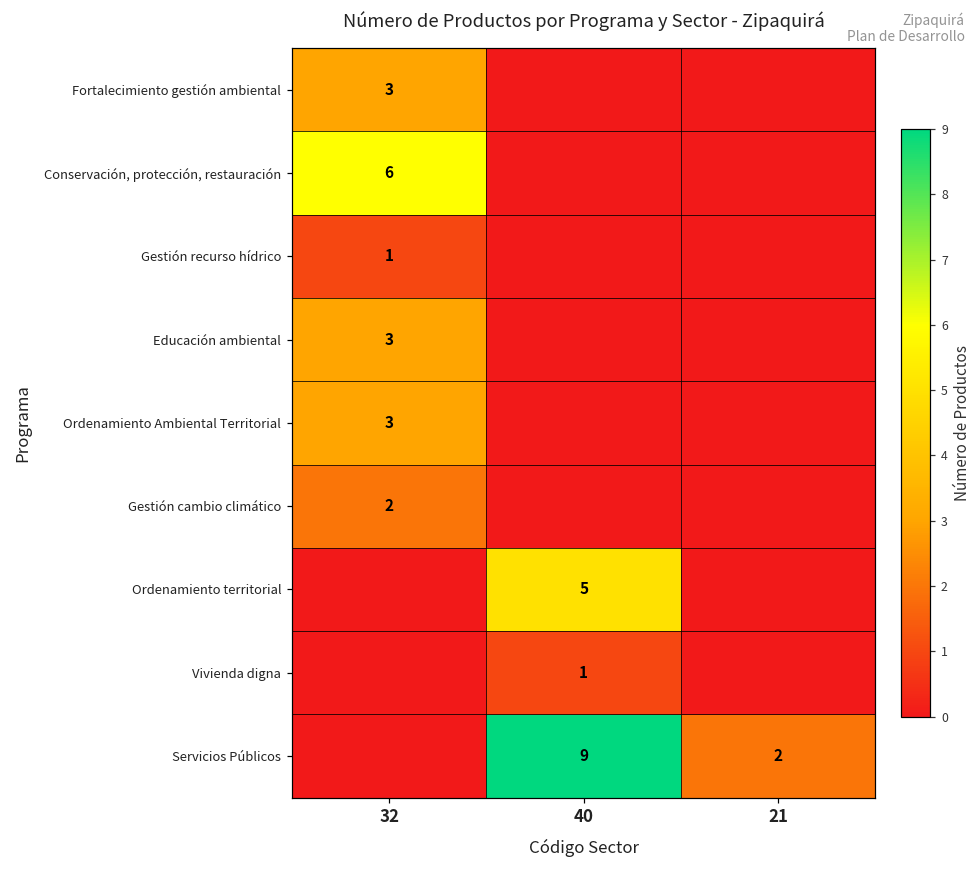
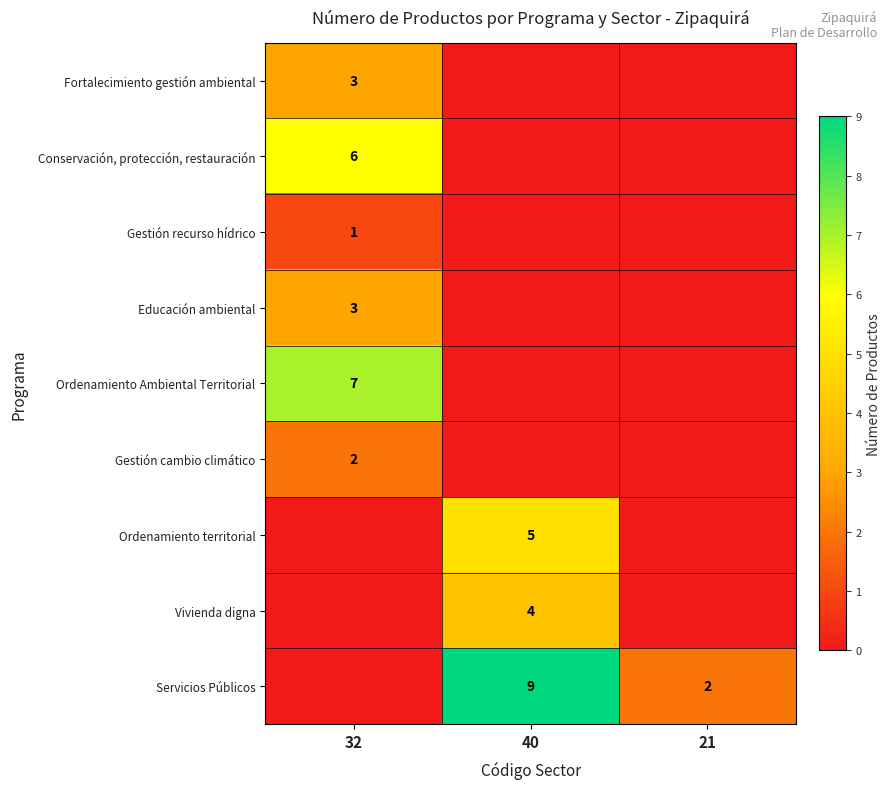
  {
    "Fortalecimiento gestión ambiental": {
      "32": 3
    },
    "Conservación, protección, restauración": {
      "32": 6
    },
    "Gestión recurso hídrico": {
      "32": 1
    },
    "Educación ambiental": {
      "32": 3
    },
    "Ordenamiento Ambiental Territorial": {
-     "32": 3
+     "32": 7
    },
    "Gestión cambio climático": {
      "32": 2
    },
    "Ordenamiento territorial": {
      "40": 5
    },
    "Vivienda digna": {
-     "40": 1
+     "40": 4
    },
    "Servicios Públicos": {
      "40": 9,
      "21": 2
    }
  }
